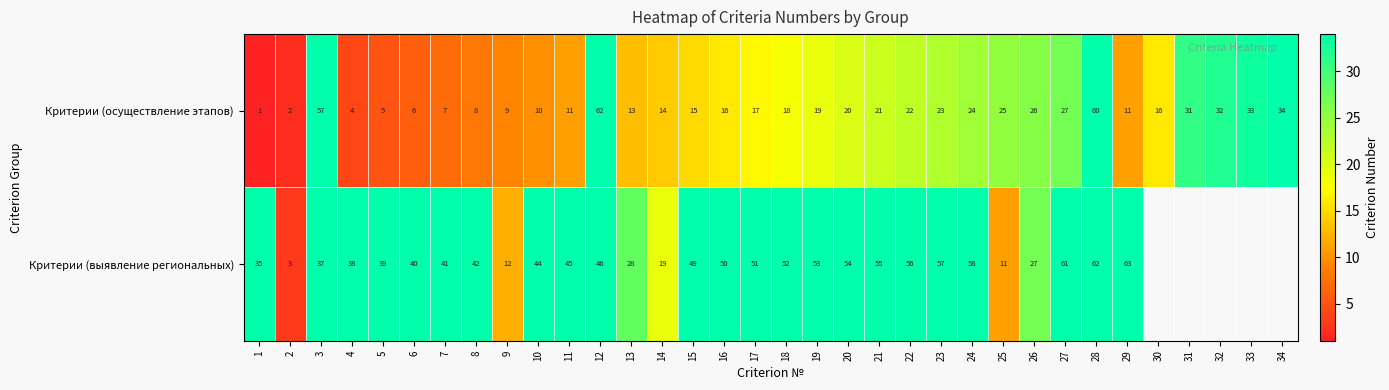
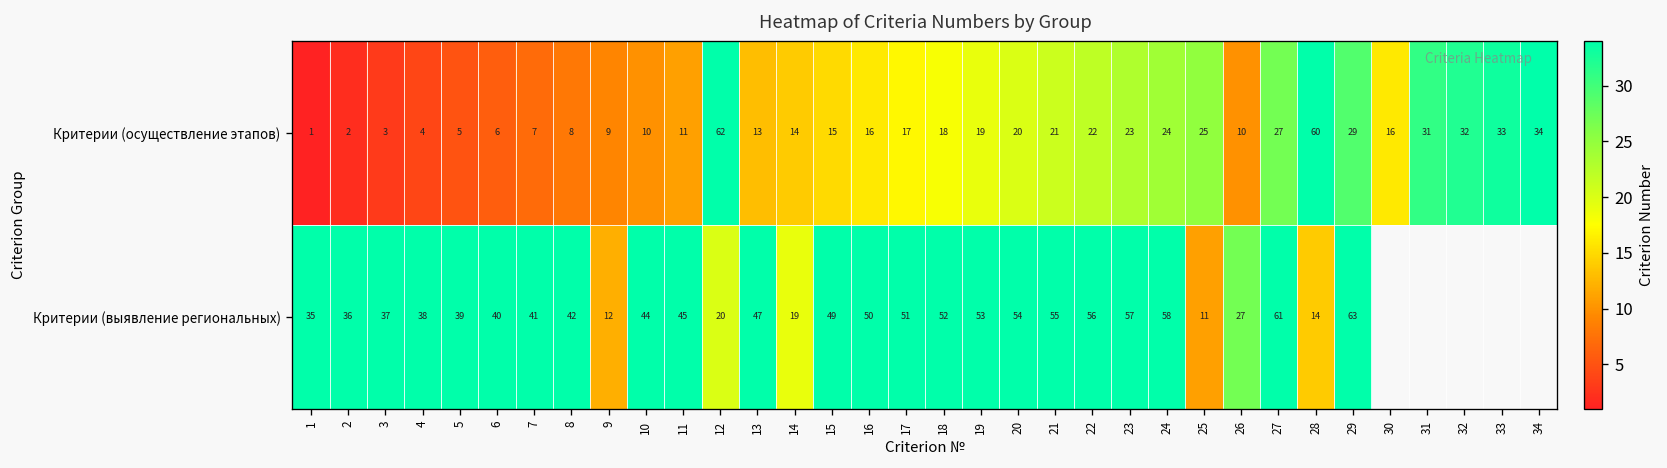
  {
    "Критерии (осуществление этапов)": {
      "1": 1,
      "2": 2,
-     "3": 57,
+     "3": 3,
      "4": 4,
      "5": 5,
      "6": 6,
      "7": 7,
      "8": 8,
      "9": 9,
      "10": 10,
      "11": 11,
      "12": 62,
      "13": 13,
      "14": 14,
      "15": 15,
      "16": 16,
      "17": 17,
      "18": 18,
      "19": 19,
      "20": 20,
      "21": 21,
      "22": 22,
      "23": 23,
      "24": 24,
      "25": 25,
-     "26": 26,
+     "26": 10,
      "27": 27,
      "28": 60,
-     "29": 11,
+     "29": 29,
      "30": 16,
      "31": 31,
      "33": 33,
      "34": 34
    },
    "Критерии (выявление региональных)": {
      "1": 35,
-     "2": 3,
+     "2": 36,
      "3": 37,
      "4": 38,
      "5": 39,
      "6": 40,
      "7": 41,
      "8": 42,
      "9": 12,
      "10": 44,
      "11": 45,
-     "12": 46,
-     "13": 28,
+     "12": 20,
+     "13": 47,
      "14": 19,
      "15": 49,
      "16": 50,
      "17": 51,
      "18": 52,
      "19": 53,
      "20": 54,
      "21": 55,
      "22": 56,
      "23": 57,
      "24": 58,
      "25": 11,
      "26": 27,
      "27": 61,
-     "28": 62,
+     "28": 14,
      "29": 63
    }
  }
